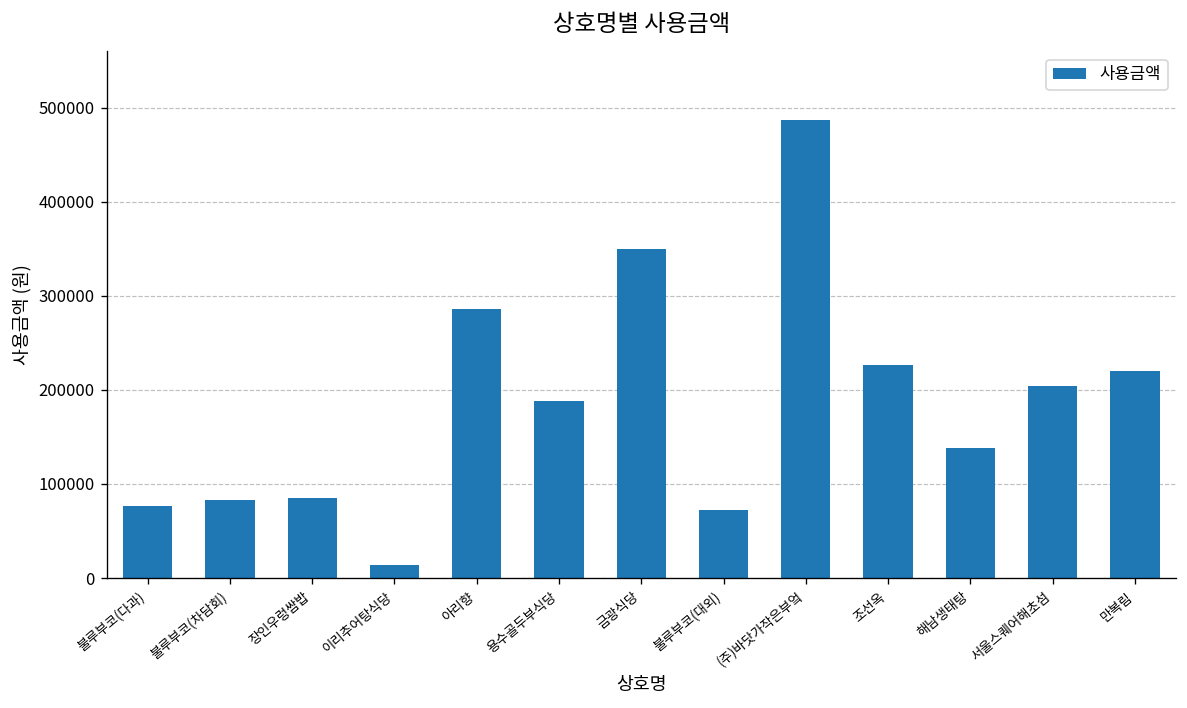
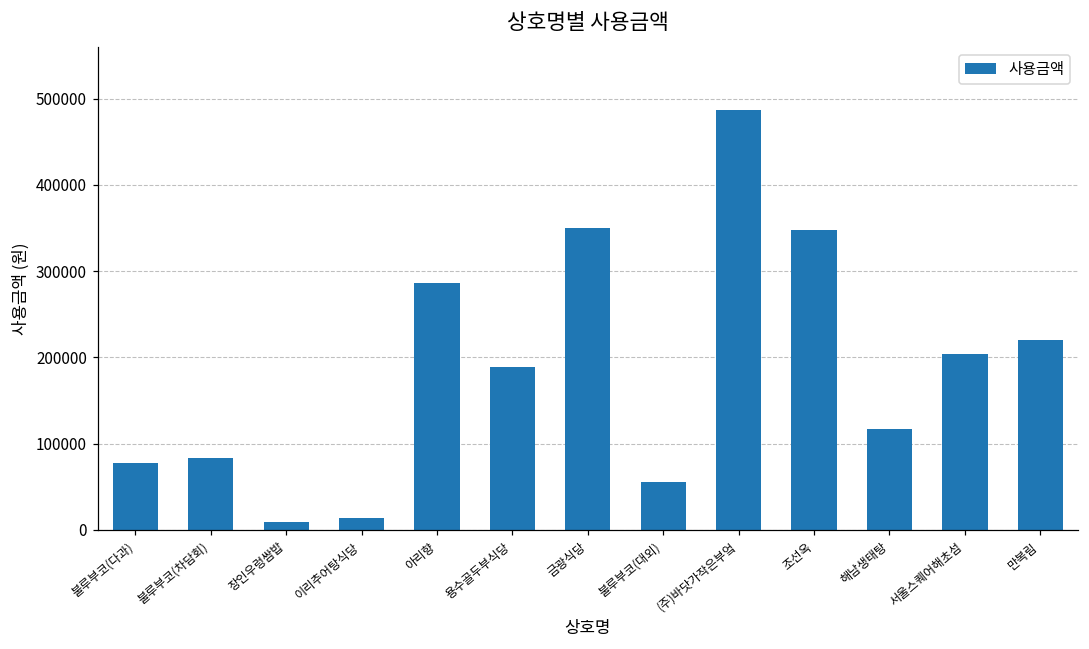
  {
    "불루부코(다과)": 80000,
    "불루부코(차담회)": 80000,
-   "장인우렁쌈밥": 90000,
+   "장인우렁쌈밥": 10000,
    "이리추어탕식당": 10000,
    "아리향": 290000,
    "용수골두부식당": 190000,
    "금광식당": 350000,
-   "불루부코(대외)": 70000,
+   "불루부코(대외)": 60000,
    "(주)바닷가작은부엌": 490000,
-   "조선옥": 230000,
-   "해남생태탕": 140000,
+   "조선옥": 350000,
+   "해남생태탕": 120000,
    "서울스퀘어해초섬": 200000,
    "만복림": 220000
  }
